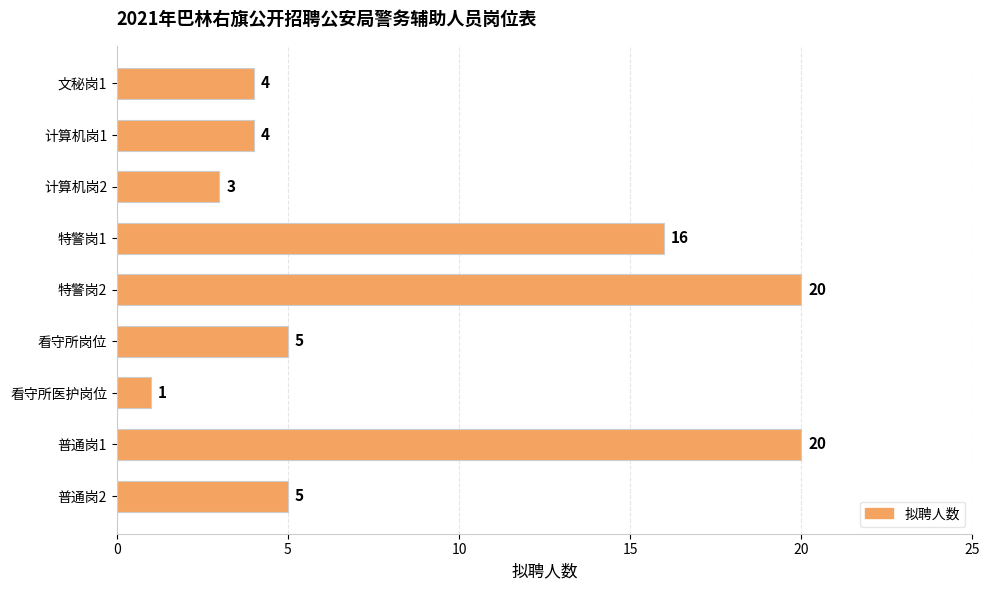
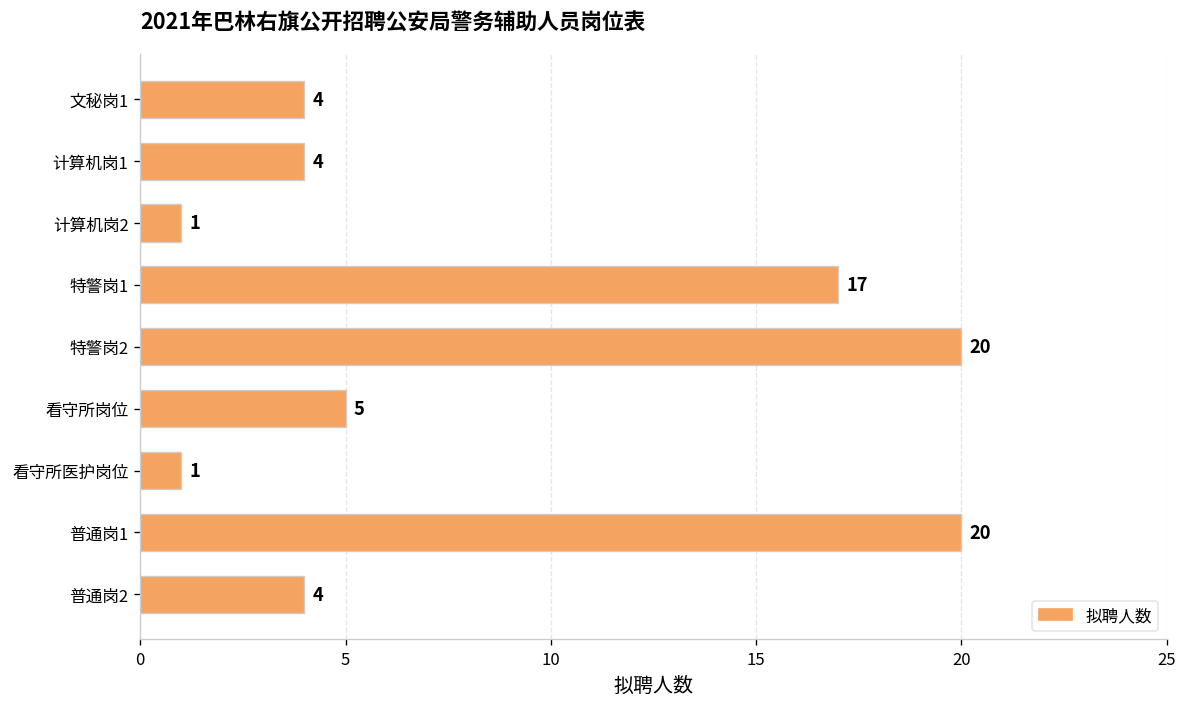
  {
    "文秘岗1": 4,
    "计算机岗1": 4,
-   "计算机岗2": 3,
-   "特警岗1": 16,
+   "计算机岗2": 1,
+   "特警岗1": 17,
    "特警岗2": 20,
    "看守所岗位": 5,
    "看守所医护岗位": 1,
    "普通岗1": 20,
-   "普通岗2": 5
+   "普通岗2": 4
  }
